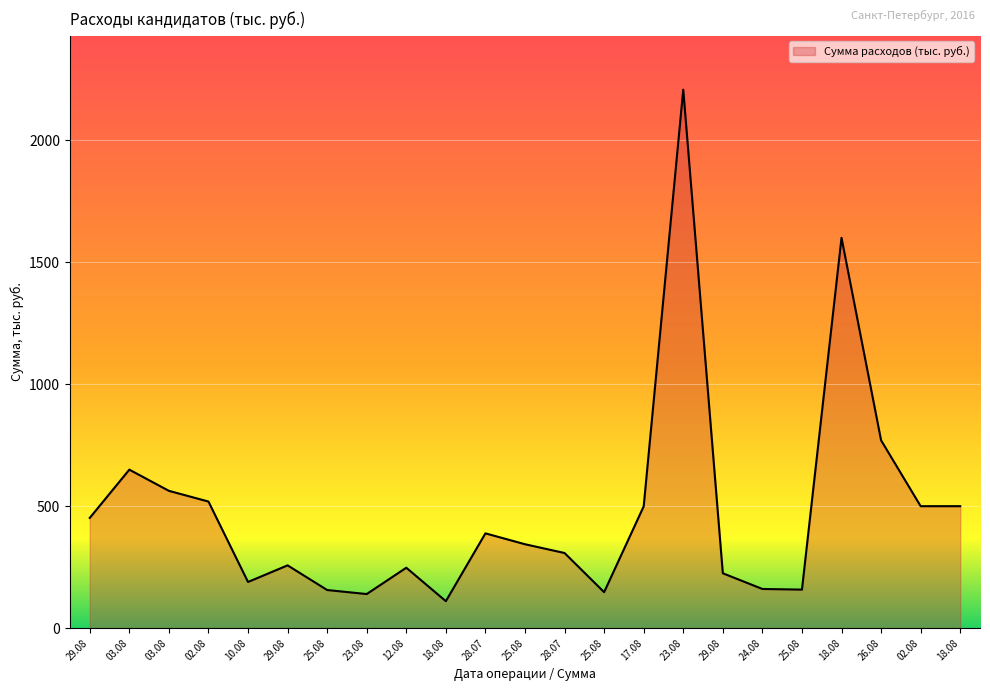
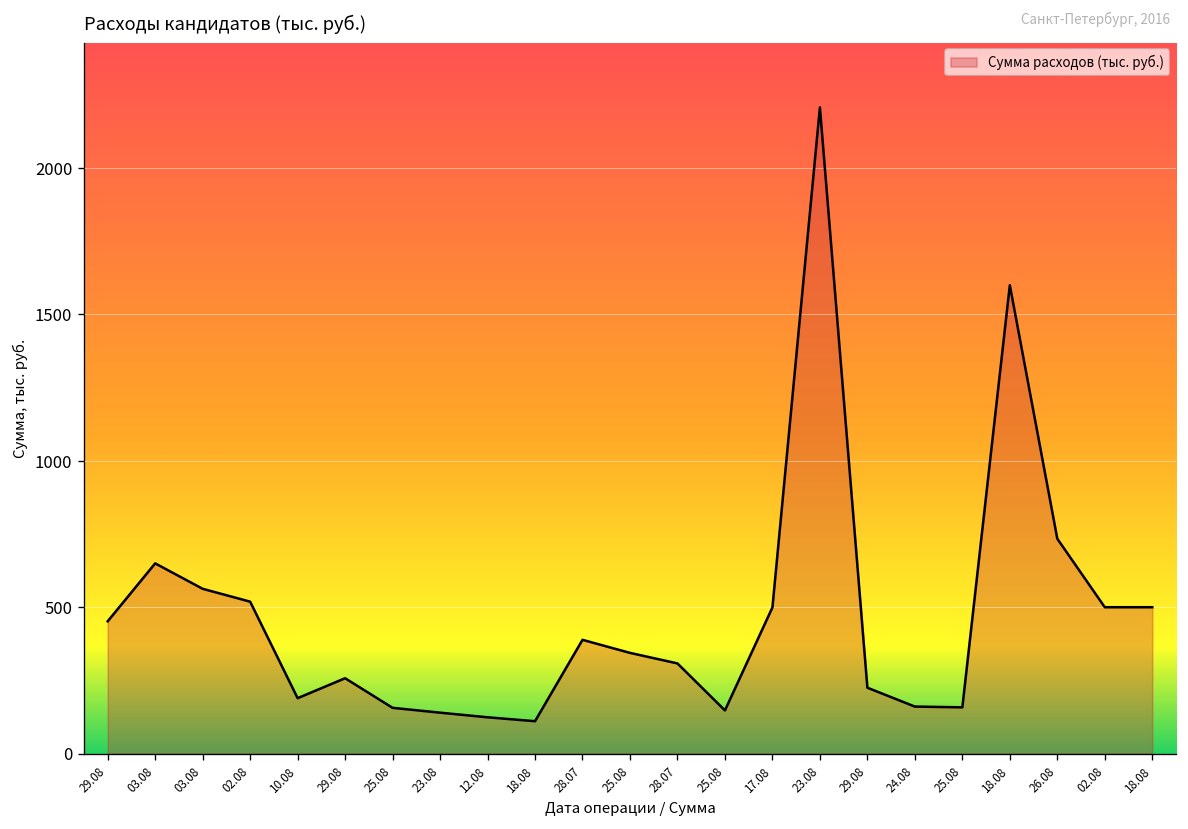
  {
    "10.08": 190,
-   "12.08": 250,
+   "12.08": 120,
    "17.08": 500,
    "24.08": 160,
-   "26.08": 770
+   "26.08": 730
  }
